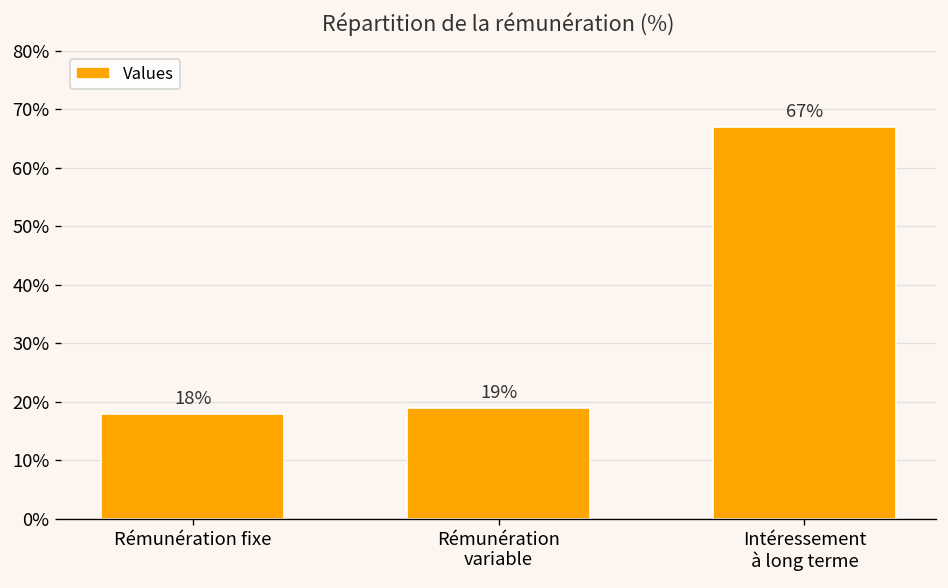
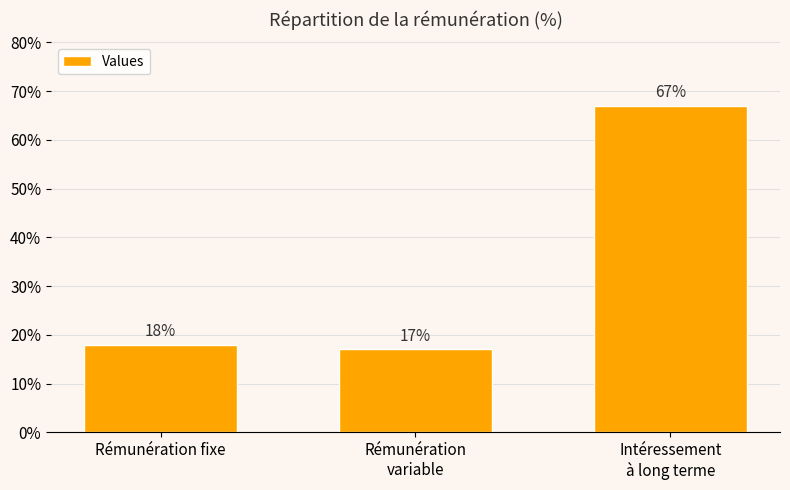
  {
    "Rémunération fixe": "18%",
-   "Rémunération variable": "19%",
+   "Rémunération variable": "17%",
    "Intéressement à long terme": "67%"
  }
